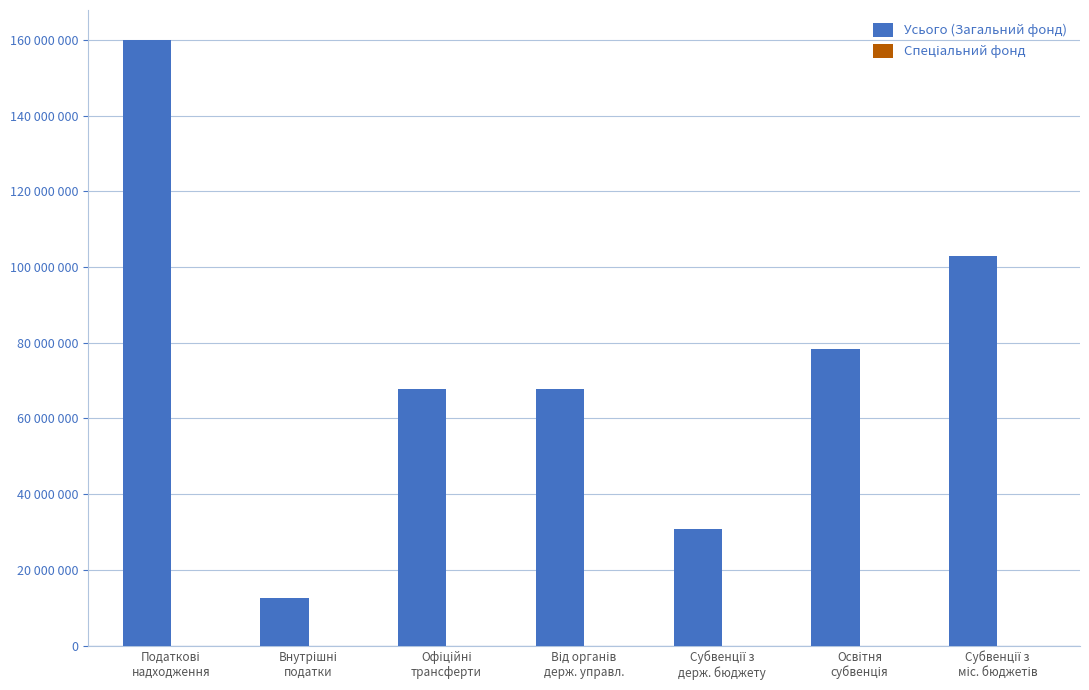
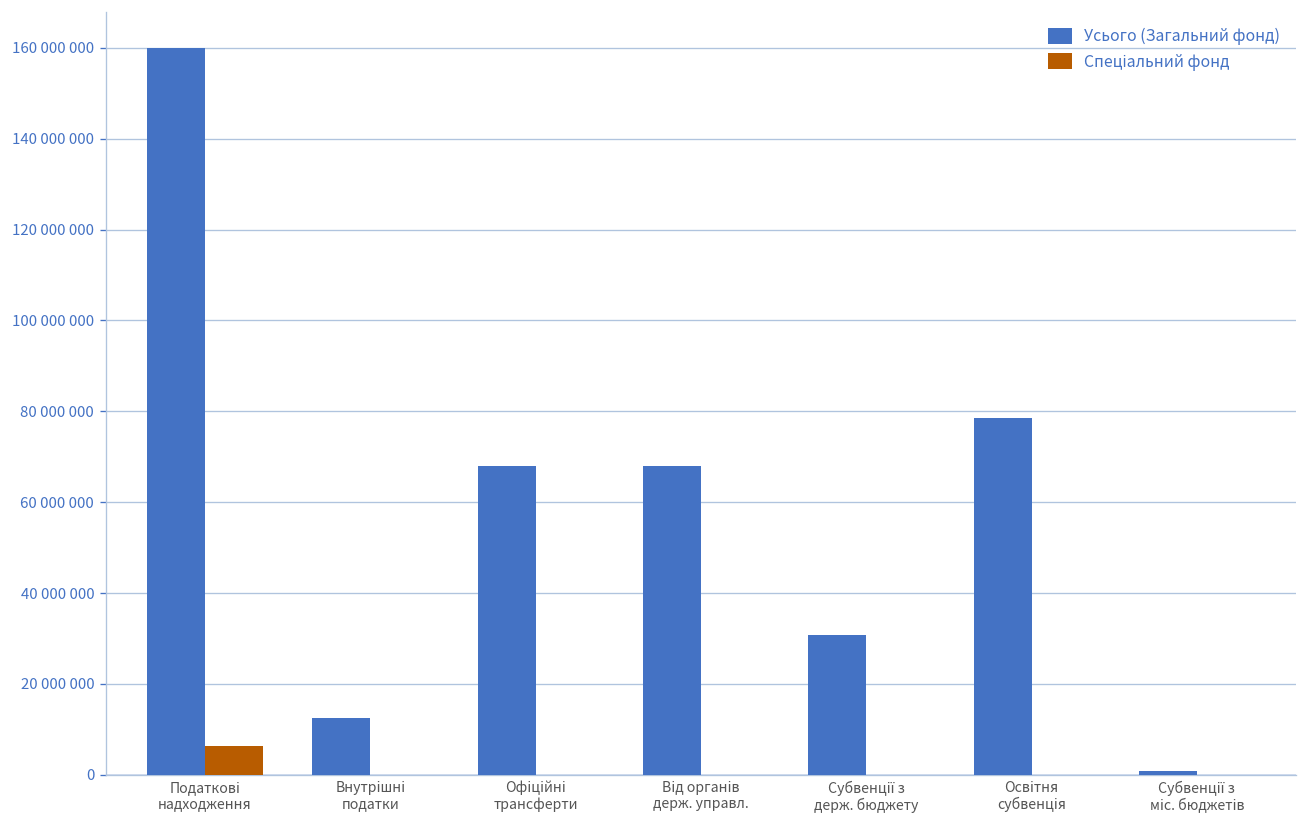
  {
    "Усього (Загальний фонд)": {
      "Податкові надходження": 160000000,
      "Внутрішні податки": 13000000,
      "Офіційні трансферти": 68000000,
      "Від органів держ. управл.": 68000000,
      "Субвенції з держ. бюджету": 31000000,
      "Освітня субвенція": 78000000,
-     "Субвенції з міс. бюджетів": 103000000
+     "Субвенції з міс. бюджетів": 1000000
    },
    "Спеціальний фонд": {
-     "Податкові надходження": 0,
+     "Податкові надходження": 6000000,
      "Внутрішні податки": 0,
      "Офіційні трансферти": 0,
      "Від органів держ. управл.": 0,
      "Субвенції з держ. бюджету": 0,
      "Освітня субвенція": 0,
      "Субвенції з міс. бюджетів": 0
    }
  }
